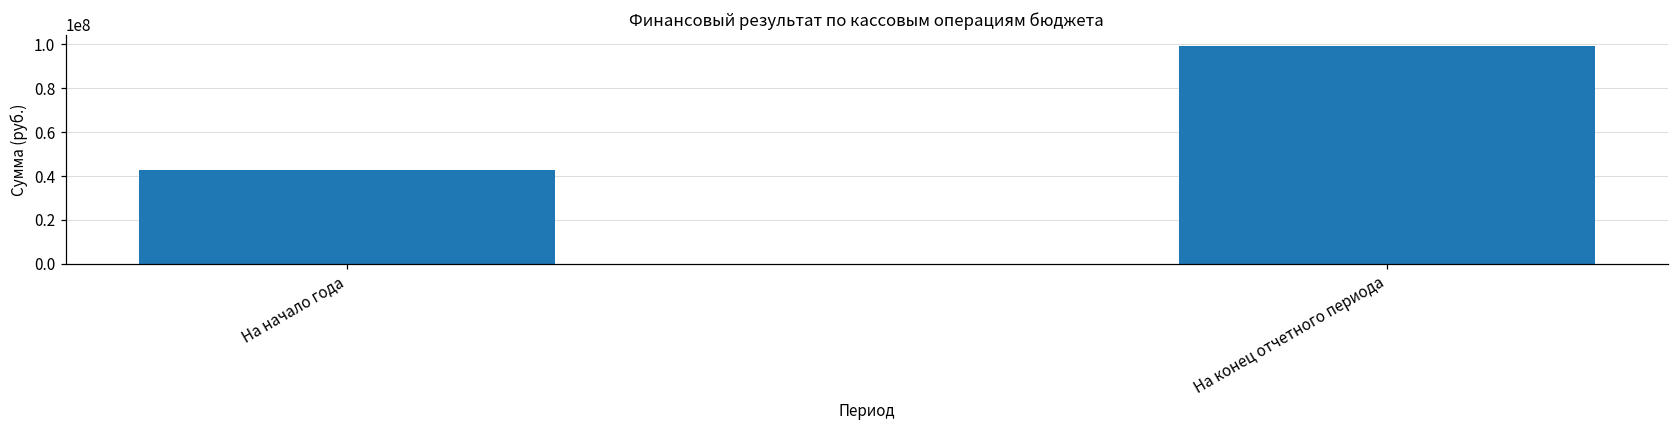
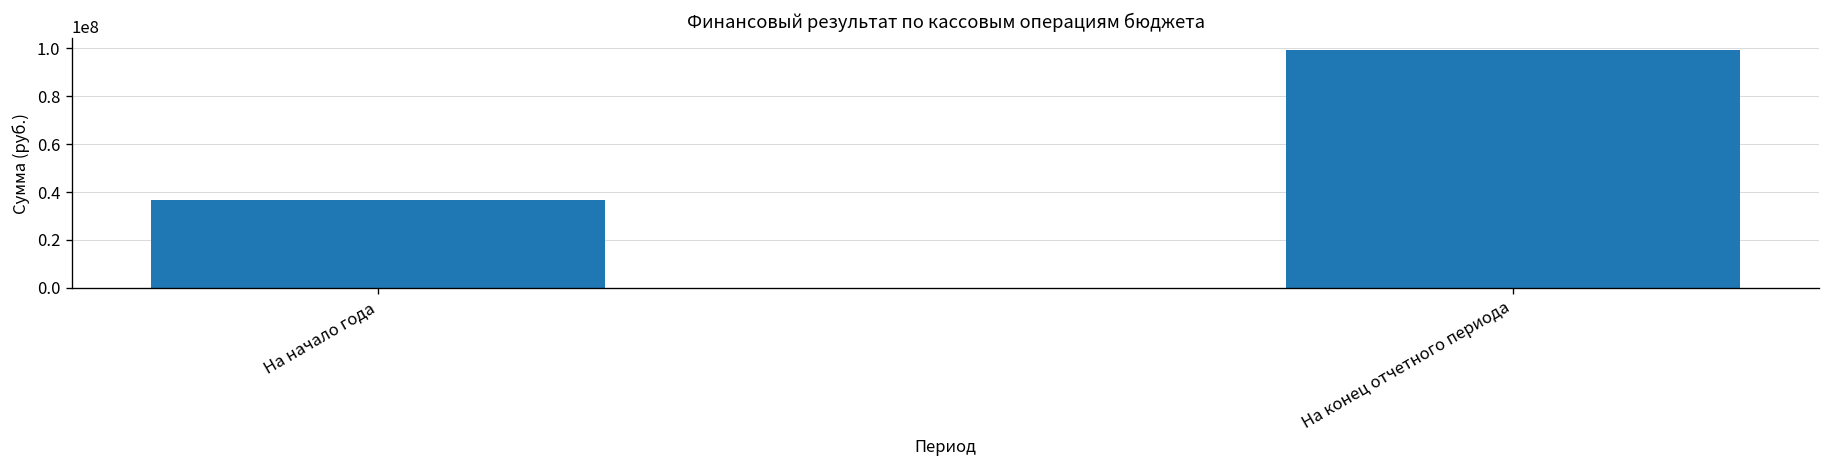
  {
-   "На начало года": 43000000,
+   "На начало года": 37000000,
    "На конец отчетного периода": 99000000
  }
